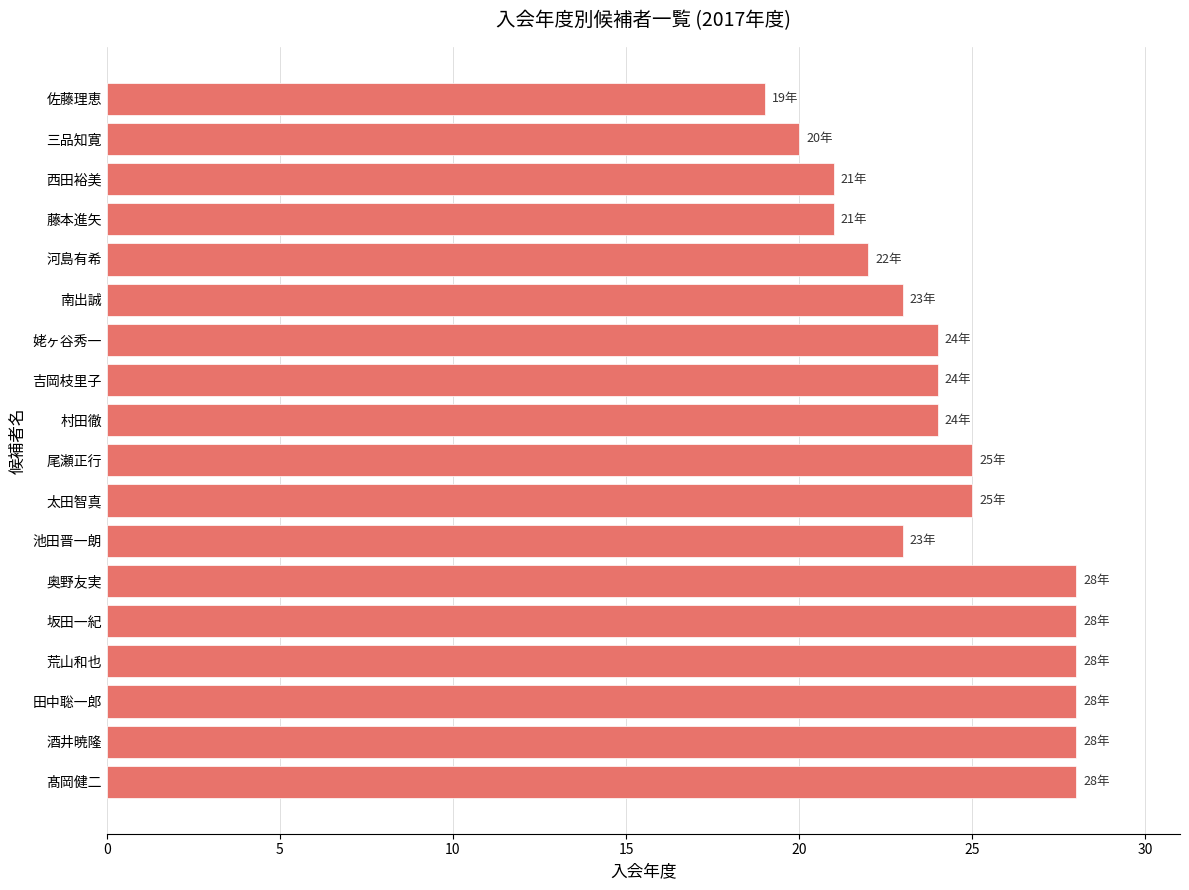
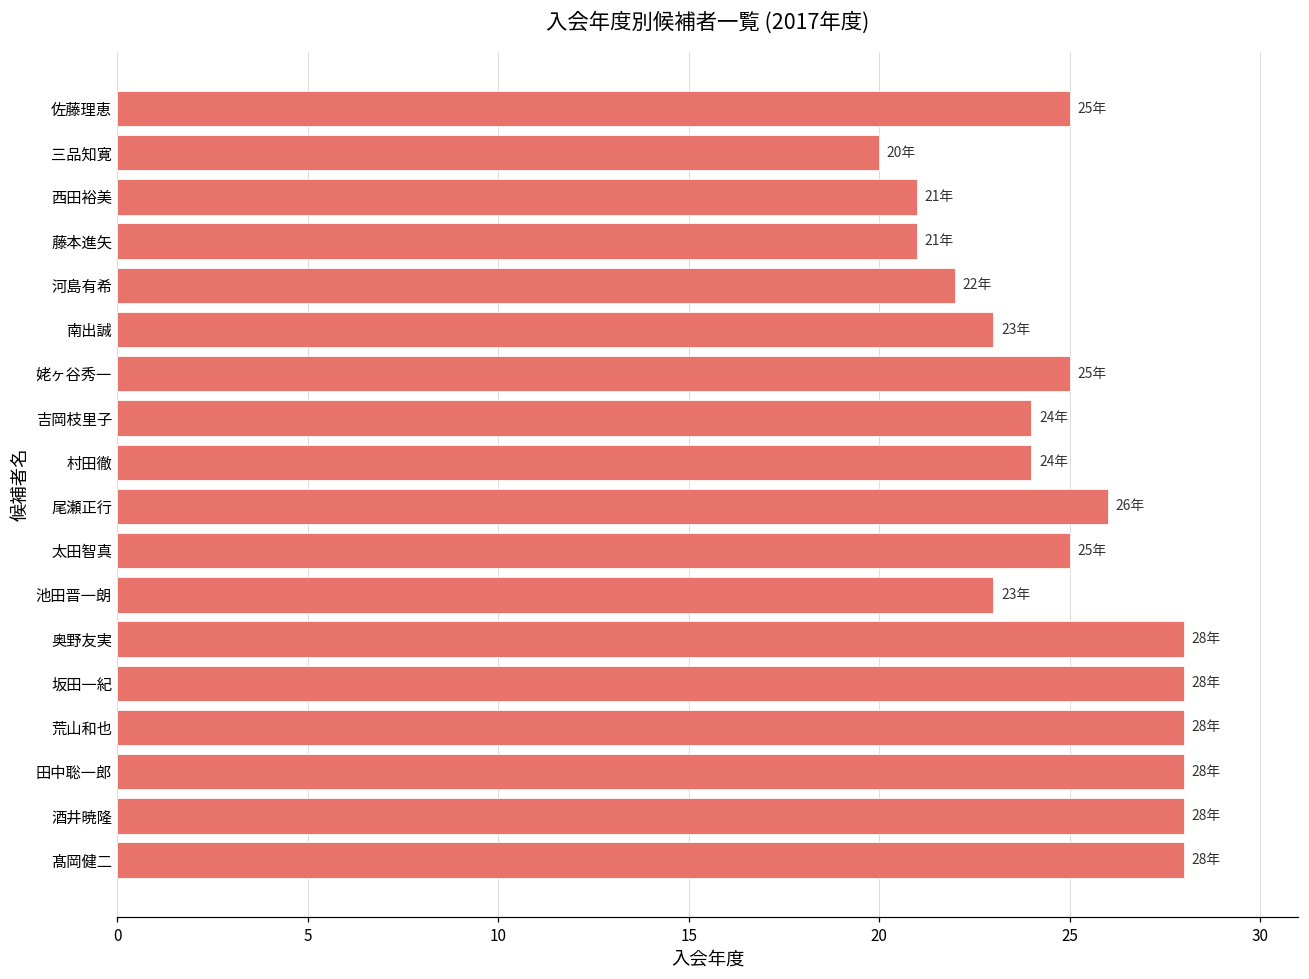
  {
-   "佐藤理恵": "19年",
+   "佐藤理恵": "25年",
    "三品知寛": "20年",
    "西田裕美": "21年",
    "藤本進矢": "21年",
    "河島有希": "22年",
    "南出誠": "23年",
-   "姥ヶ谷秀一": "24年",
+   "姥ヶ谷秀一": "25年",
    "吉岡枝里子": "24年",
    "村田徹": "24年",
-   "尾瀬正行": "25年",
+   "尾瀬正行": "26年",
    "太田智真": "25年",
    "池田晋一朗": "23年",
    "奥野友実": "28年",
    "坂田一紀": "28年",
    "荒山和也": "28年",
    "田中聡一郎": "28年",
    "酒井暁隆": "28年",
    "髙岡健二": "28年"
  }
